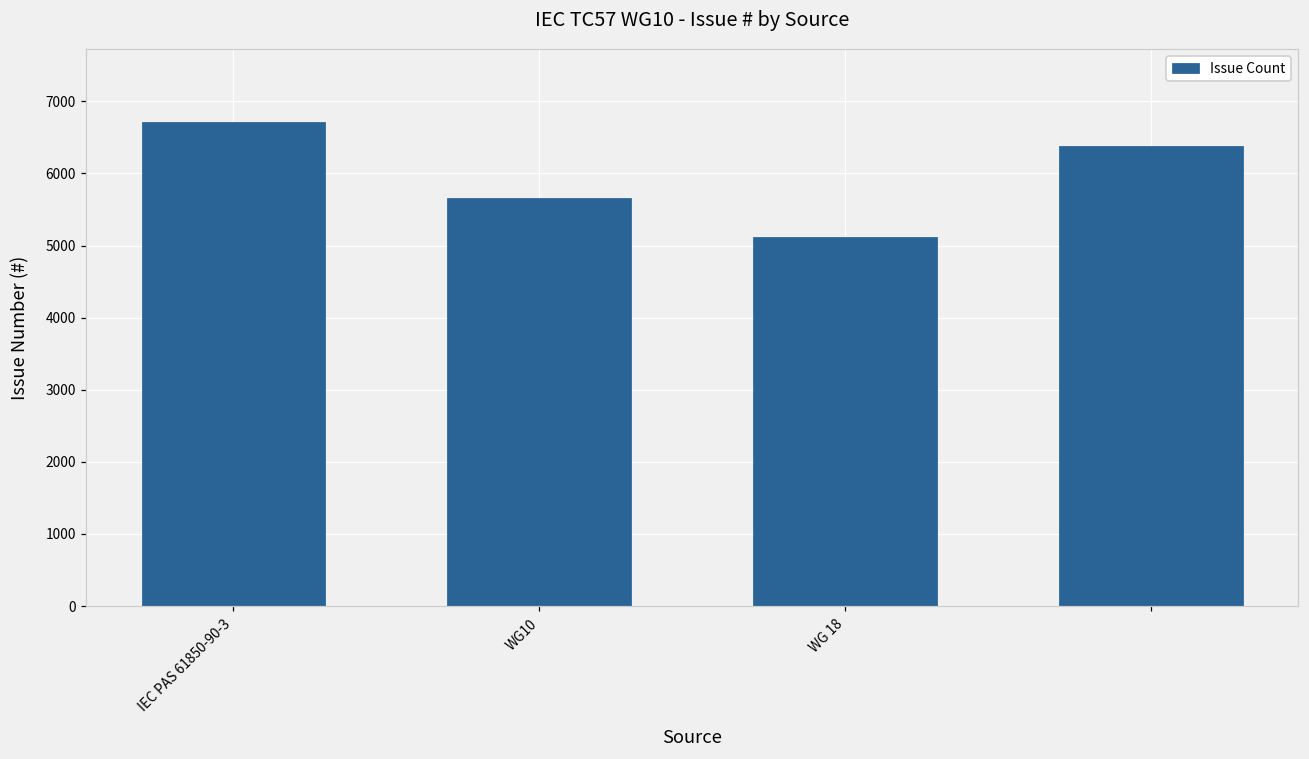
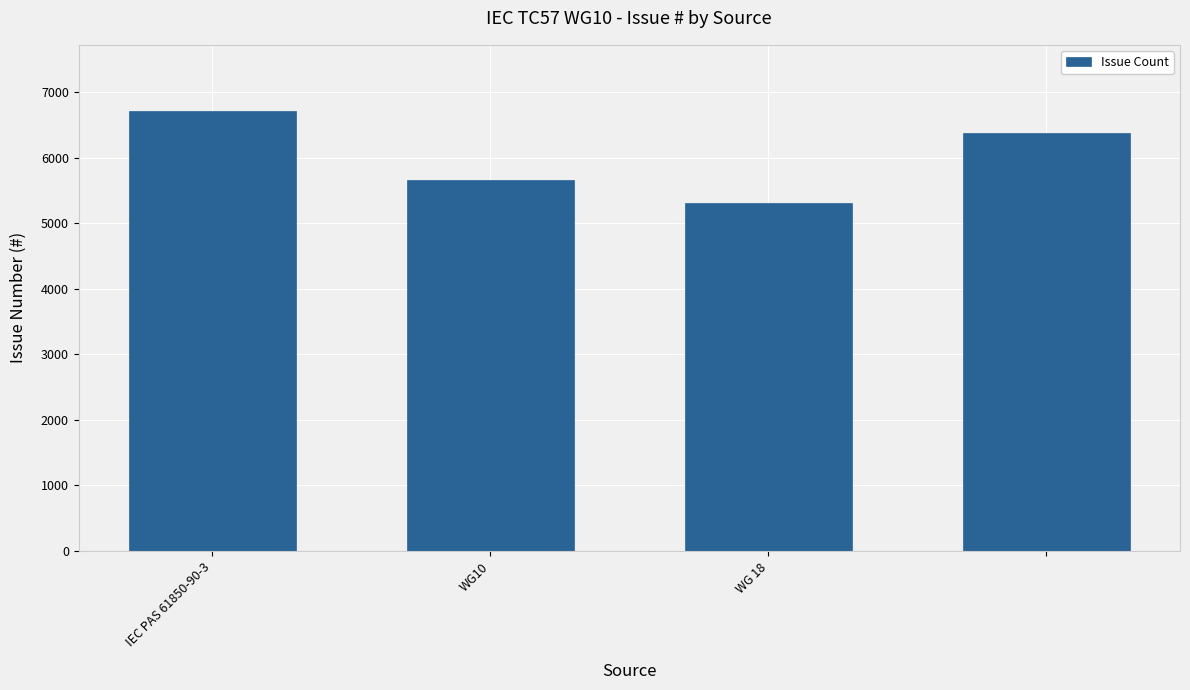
  {
    "IEC PAS 61850-90-3": 6700,
    "WG10": 5700,
-   "WG 18": 5100
+   "WG 18": 5300
  }
